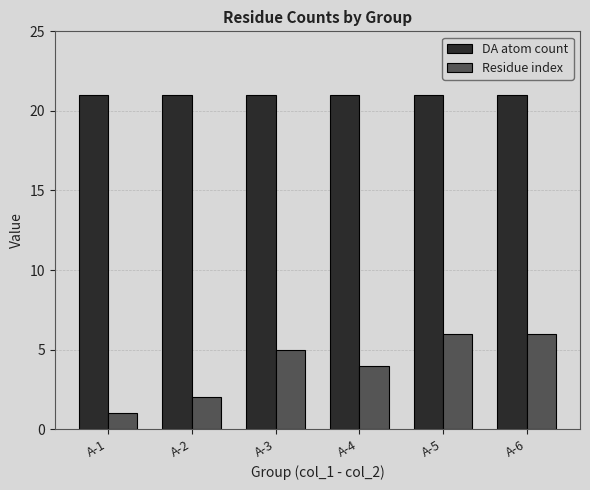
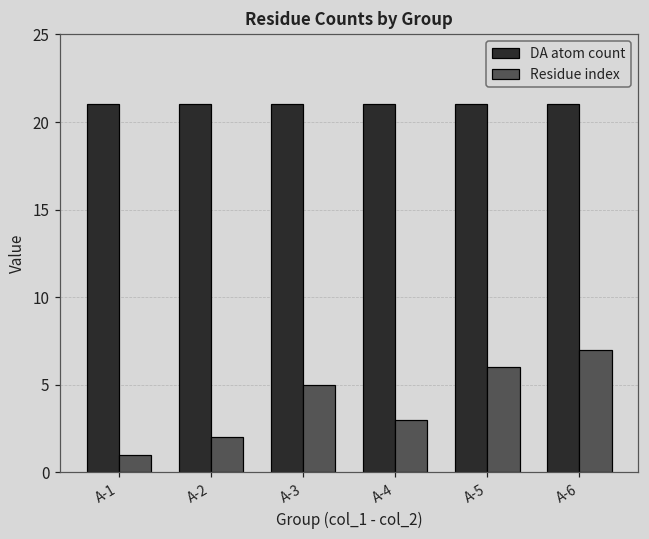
  {
    "DA atom count": {
      "A-1": 21,
      "A-2": 21,
      "A-3": 21,
      "A-4": 21,
      "A-5": 21,
      "A-6": 21
    },
    "Residue index": {
      "A-1": 1,
      "A-2": 2,
      "A-3": 5,
-     "A-4": 4,
+     "A-4": 3,
      "A-5": 6,
-     "A-6": 6
+     "A-6": 7
    }
  }
